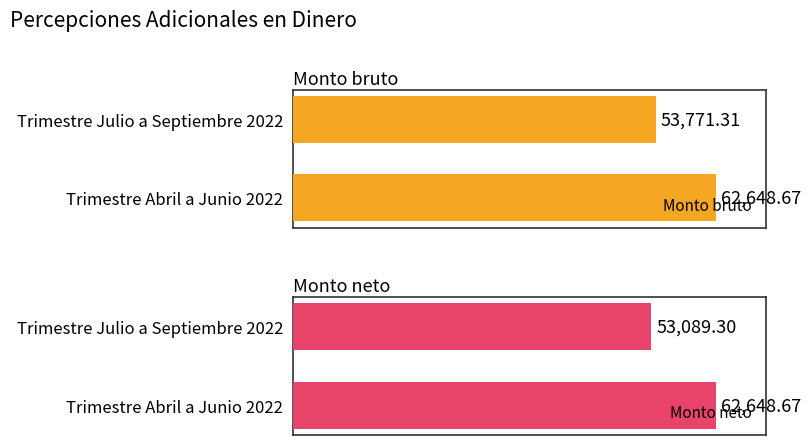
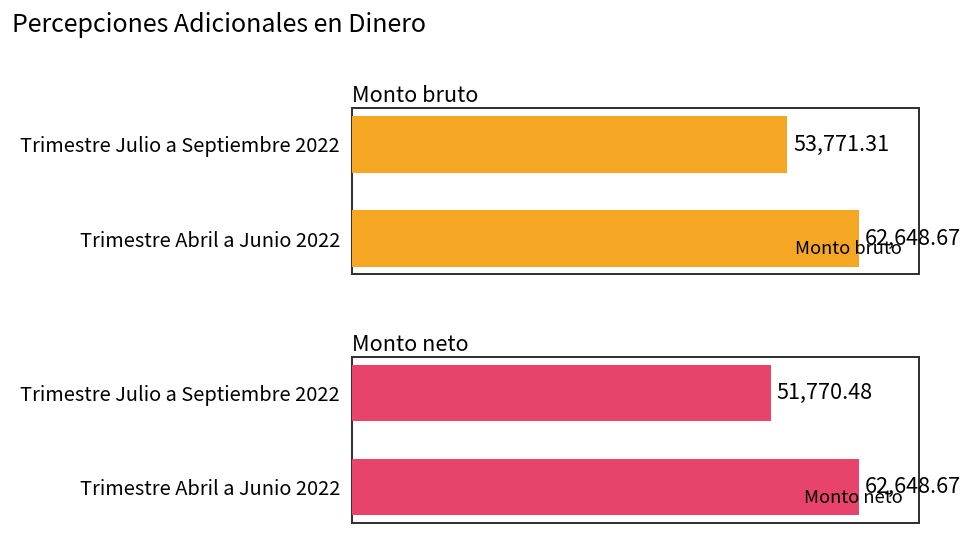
  {
    "Monto bruto": {
      "Trimestre Julio a Septiembre 2022": "53,771.31",
      "Trimestre Abril a Junio 2022": "62,648.67"
    },
    "Monto neto": {
-     "Trimestre Julio a Septiembre 2022": "53,089.30",
+     "Trimestre Julio a Septiembre 2022": "51,770.48",
      "Trimestre Abril a Junio 2022": "62,648.67"
    }
  }
